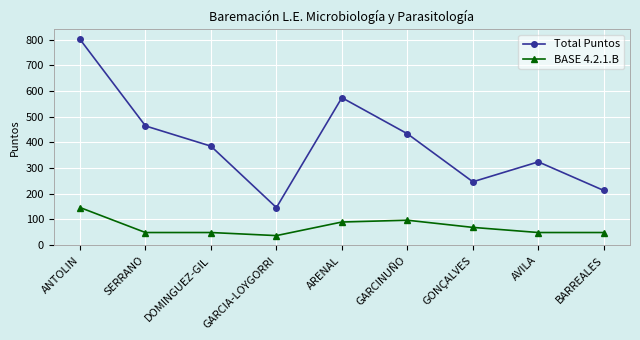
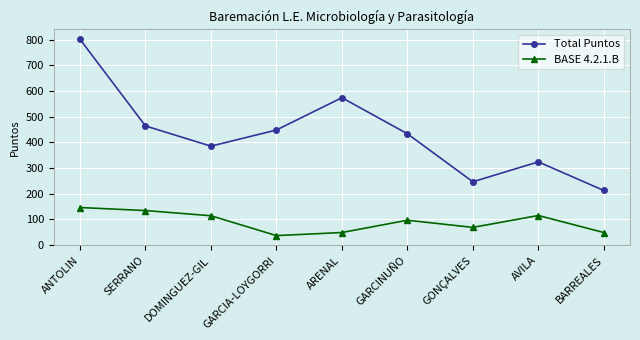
  {
    "Total Puntos": {
      "ANTOLIN": 800,
      "SERRANO": 460,
      "DOMINGUEZ-GIL": 390,
-     "GARCIA-LOYGORRI": 150,
+     "GARCIA-LOYGORRI": 450,
      "ARENAL": 570,
      "GARCINUÑO": 430,
      "GONÇALVES": 250,
      "AVILA": 320,
      "BARREALES": 210
    },
    "BASE 4.2.1.B": {
      "ANTOLIN": 150,
-     "SERRANO": 50,
-     "DOMINGUEZ-GIL": 50,
+     "SERRANO": 130,
+     "DOMINGUEZ-GIL": 110,
      "GARCIA-LOYGORRI": 40,
-     "ARENAL": 90,
+     "ARENAL": 50,
      "GARCINUÑO": 100,
      "GONÇALVES": 70,
-     "AVILA": 50,
+     "AVILA": 110,
      "BARREALES": 50
    }
  }
